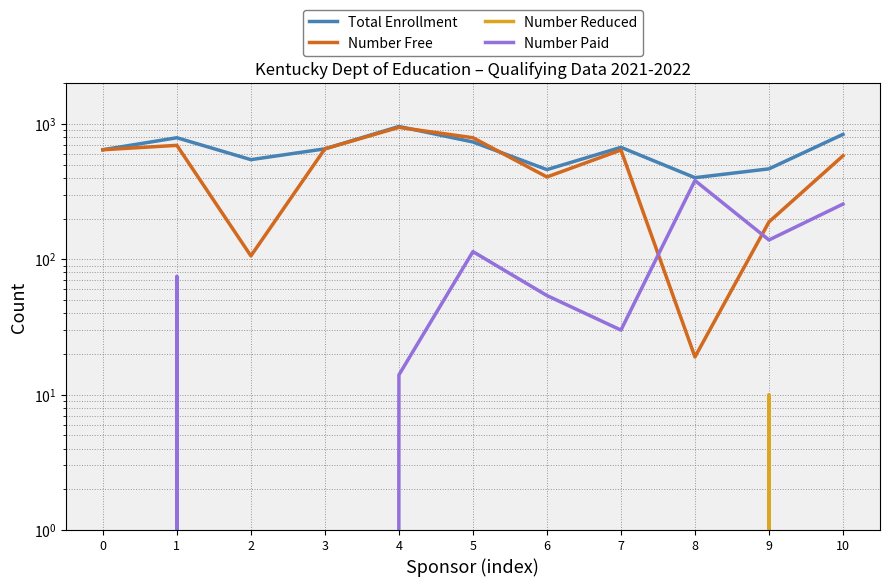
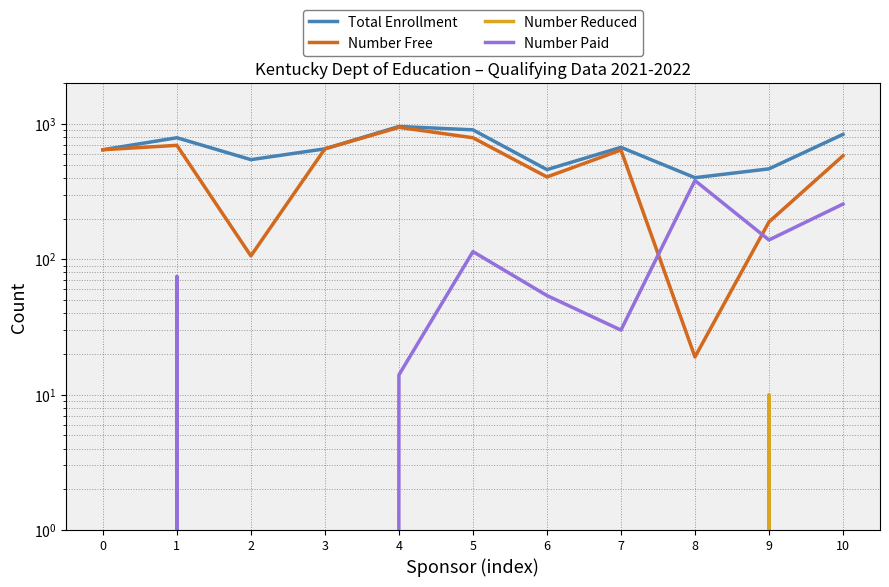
  {
    "Total Enrollment": {
      "1": 800,
      "2": 550,
-     "5": 700,
+     "5": 900,
      "6": 460,
      "7": 700,
      "8": 400,
      "9": 470,
      "10": 800
    },
    "Number Free": {
      "1": 700,
      "2": 110,
      "5": 800,
      "6": 410,
      "7": 600,
      "8": 19,
      "9": 190,
      "10": 580
    },
    "Number Reduced": {
      "9": 10
    },
    "Number Paid": {
      "1": 80,
      "4": 14,
      "5": 110,
      "6": 54,
      "7": 30,
      "8": 380,
      "9": 140,
      "10": 260
    }
  }
